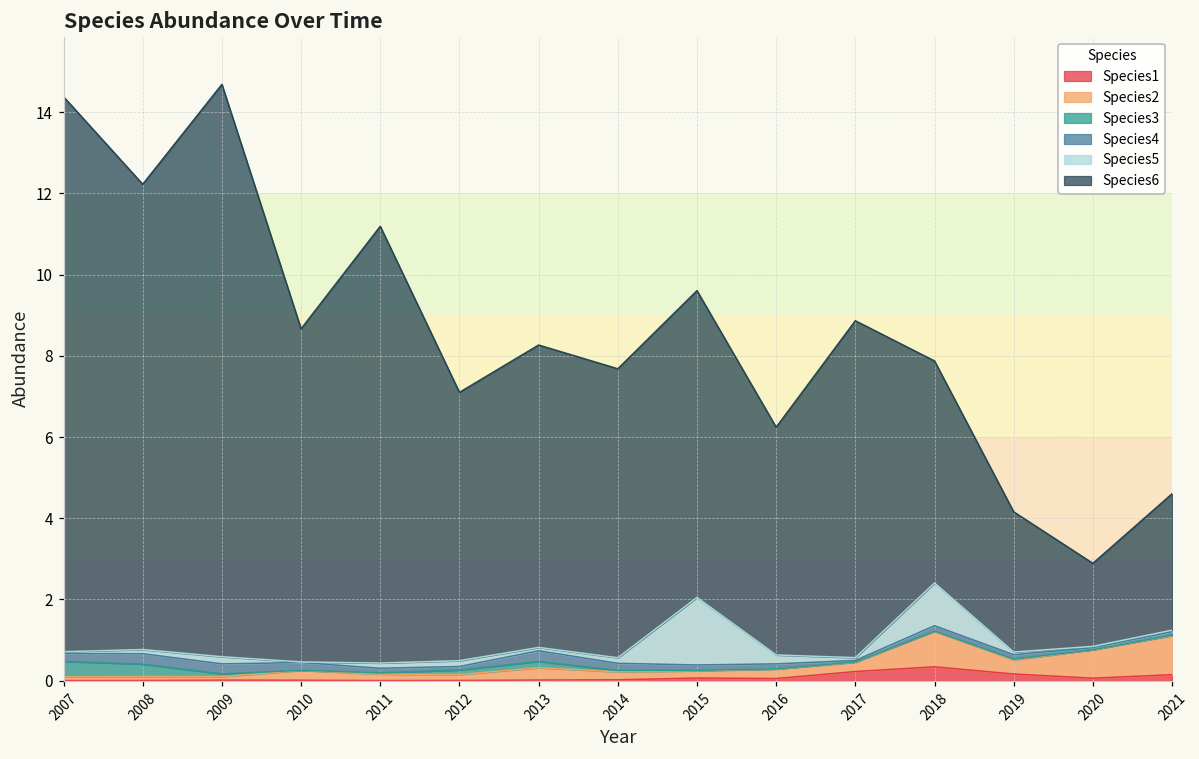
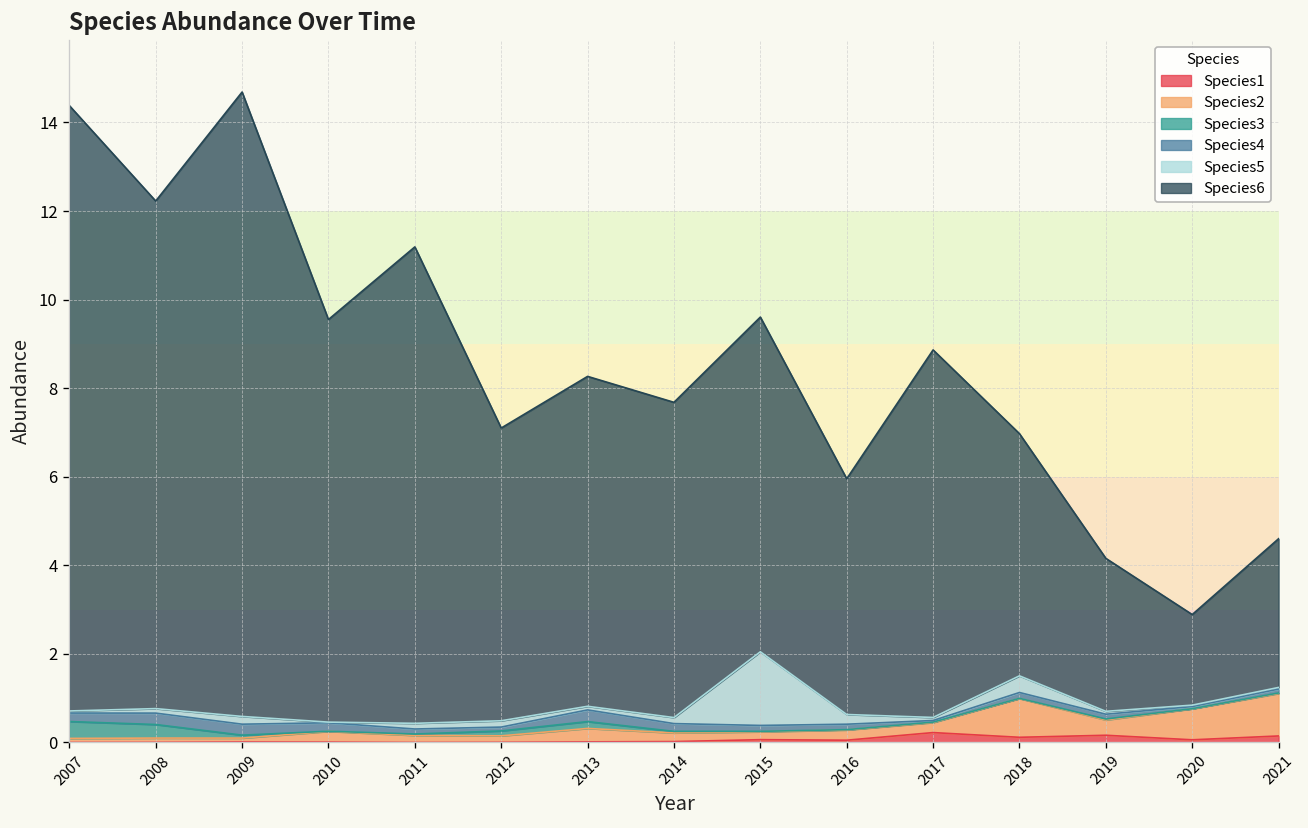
  {
    "Species1": {
      "2007": 0.0,
      "2008": 0.0,
      "2009": 0.0,
      "2010": 0.0,
      "2011": 0.0,
      "2012": 0.0,
      "2013": 0.0,
      "2014": 0.0,
      "2015": 0.1,
      "2016": 0.1,
      "2017": 0.2,
-     "2018": 0.3,
+     "2018": 0.1,
      "2019": 0.2,
      "2020": 0.1,
      "2021": 0.1
    },
    "Species2": {
      "2007": 0.1,
      "2008": 0.1,
      "2012": 0.1,
      "2013": 0.3
    },
    "Species5": {
      "2008": 0.1,
      "2009": 0.2,
      "2011": 0.1,
      "2012": 0.1,
      "2013": 0.1,
      "2014": 0.1,
      "2015": 1.7,
      "2016": 0.2,
-     "2018": 1.1
+     "2018": 0.4
    },
    "Species6": {
      "2007": 13.7,
      "2008": 11.5,
      "2009": 14.1,
-     "2010": 8.2,
+     "2010": 9.1,
      "2011": 10.8,
      "2012": 6.6,
      "2013": 7.4,
      "2014": 7.1,
      "2015": 7.6,
-     "2016": 5.6,
+     "2016": 5.3,
      "2017": 8.3,
      "2018": 5.5,
      "2019": 3.5,
      "2020": 2.0,
      "2021": 3.4
    }
  }
